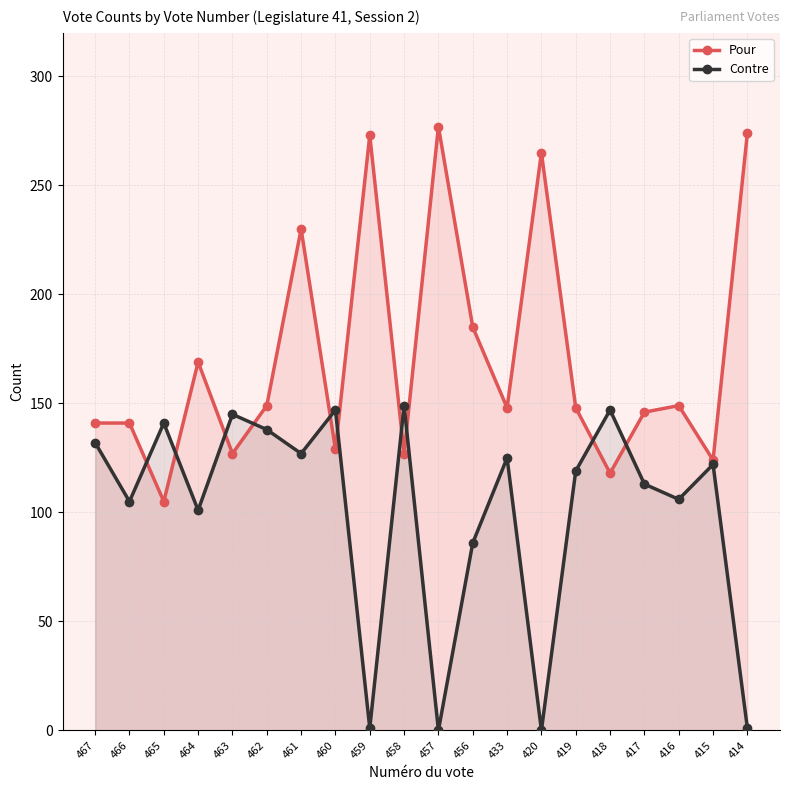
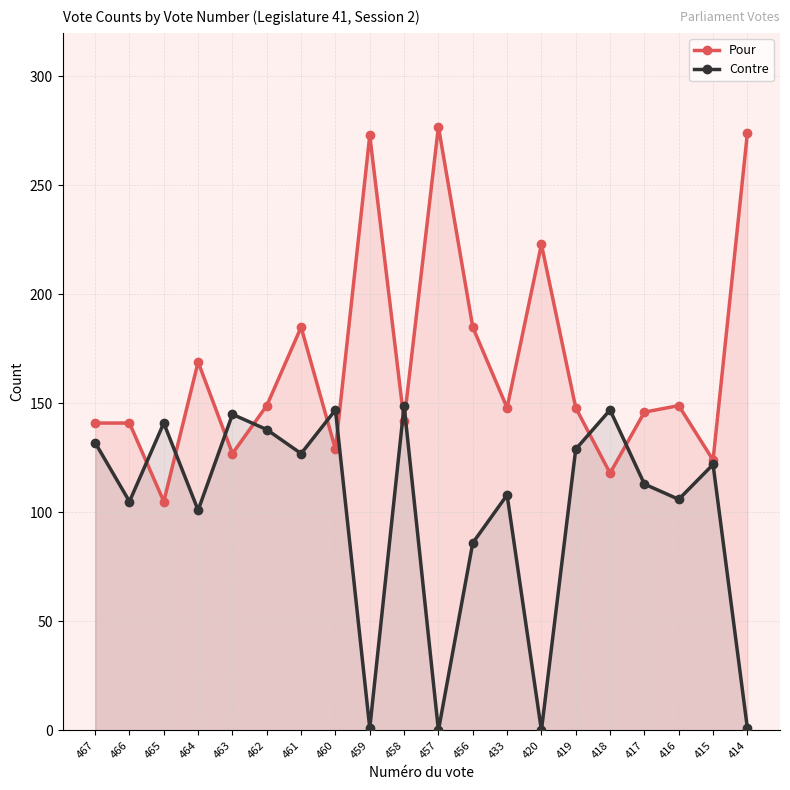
  {
    "Pour": {
      "467": 141,
      "466": 141,
      "465": 105,
      "464": 169,
      "463": 127,
      "462": 149,
-     "461": 230,
+     "461": 185,
      "460": 129,
      "459": 273,
-     "458": 127,
+     "458": 142,
      "457": 277,
      "456": 185,
      "433": 148,
-     "420": 265,
+     "420": 223,
      "419": 148,
      "418": 118,
      "417": 146,
      "416": 149,
      "415": 124,
      "414": 274
    },
    "Contre": {
      "467": 132,
      "466": 105,
      "465": 141,
      "464": 101,
      "463": 145,
      "462": 138,
      "461": 127,
      "460": 147,
      "459": 1,
      "458": 149,
      "457": 0,
      "456": 86,
-     "433": 125,
+     "433": 108,
      "420": 0,
-     "419": 119,
+     "419": 129,
      "418": 147,
      "417": 113,
      "416": 106,
      "415": 122,
      "414": 1
    }
  }
